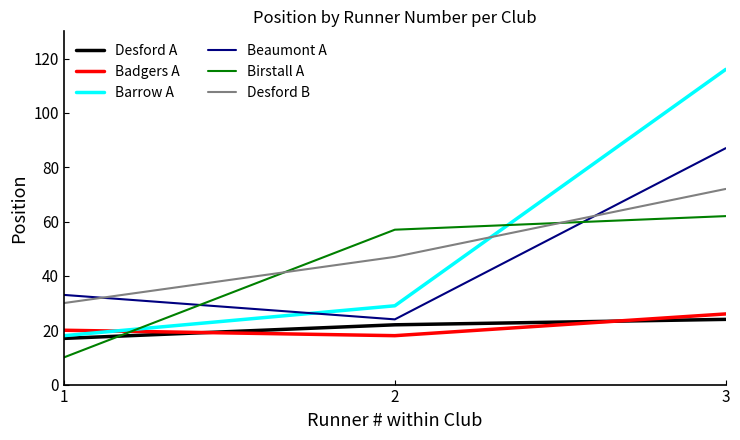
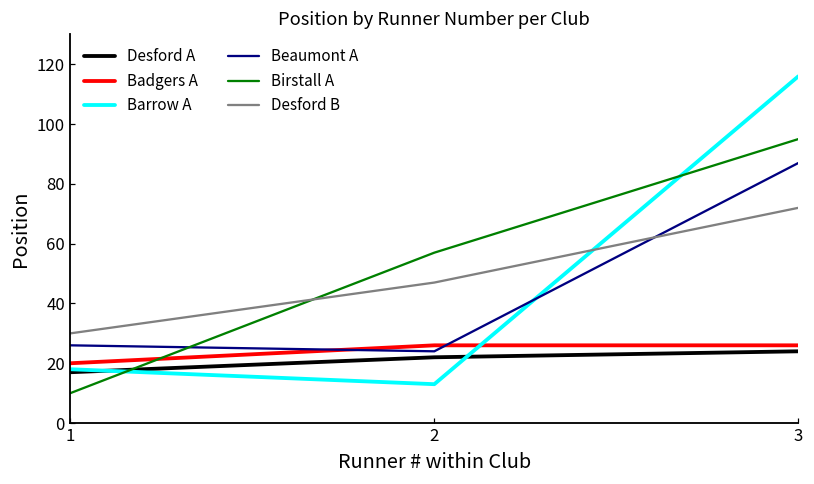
  {
    "Desford A": {
      "1": 17,
      "2": 22,
      "3": 24
    },
    "Badgers A": {
      "1": 20,
-     "2": 18,
+     "2": 26,
      "3": 26
    },
    "Barrow A": {
      "1": 18,
-     "2": 29,
+     "2": 13,
      "3": 116
    },
    "Beaumont A": {
-     "1": 33,
+     "1": 26,
      "2": 24,
      "3": 87
    },
    "Birstall A": {
      "1": 10,
      "2": 57,
-     "3": 62
+     "3": 95
    },
    "Desford B": {
      "1": 30,
      "2": 47,
      "3": 72
    }
  }
